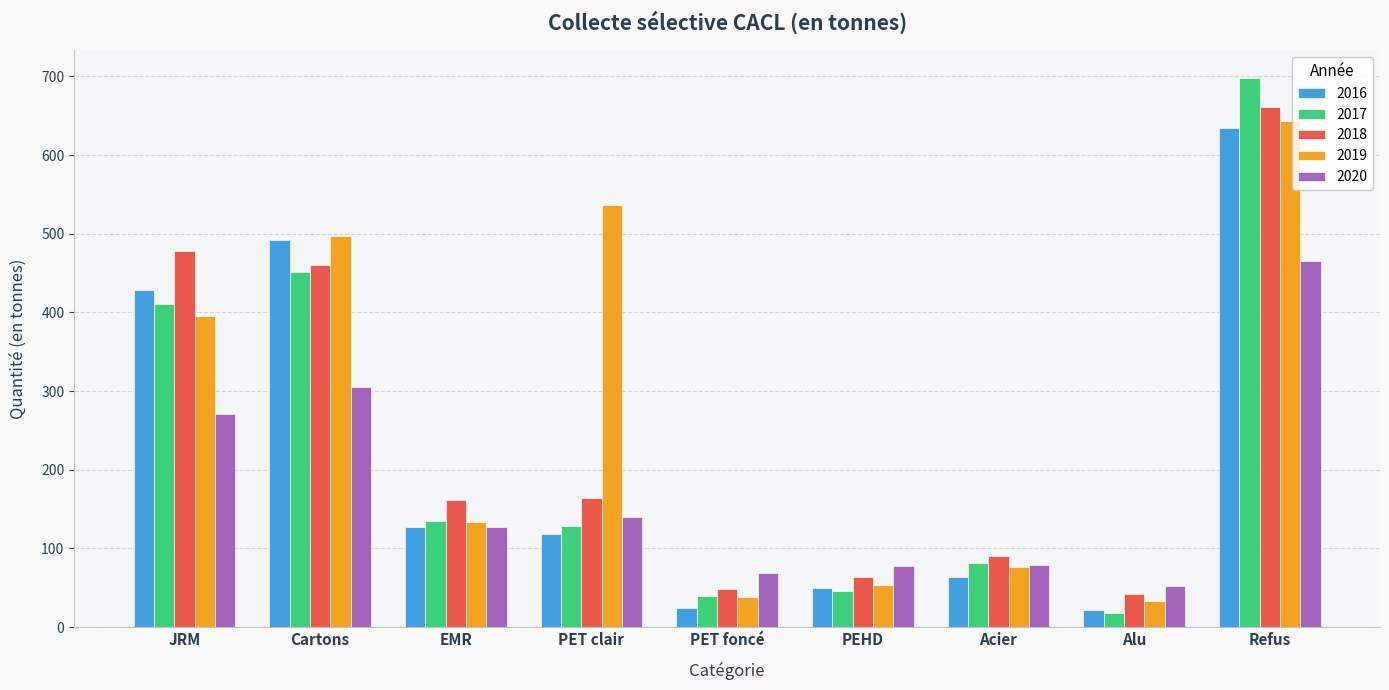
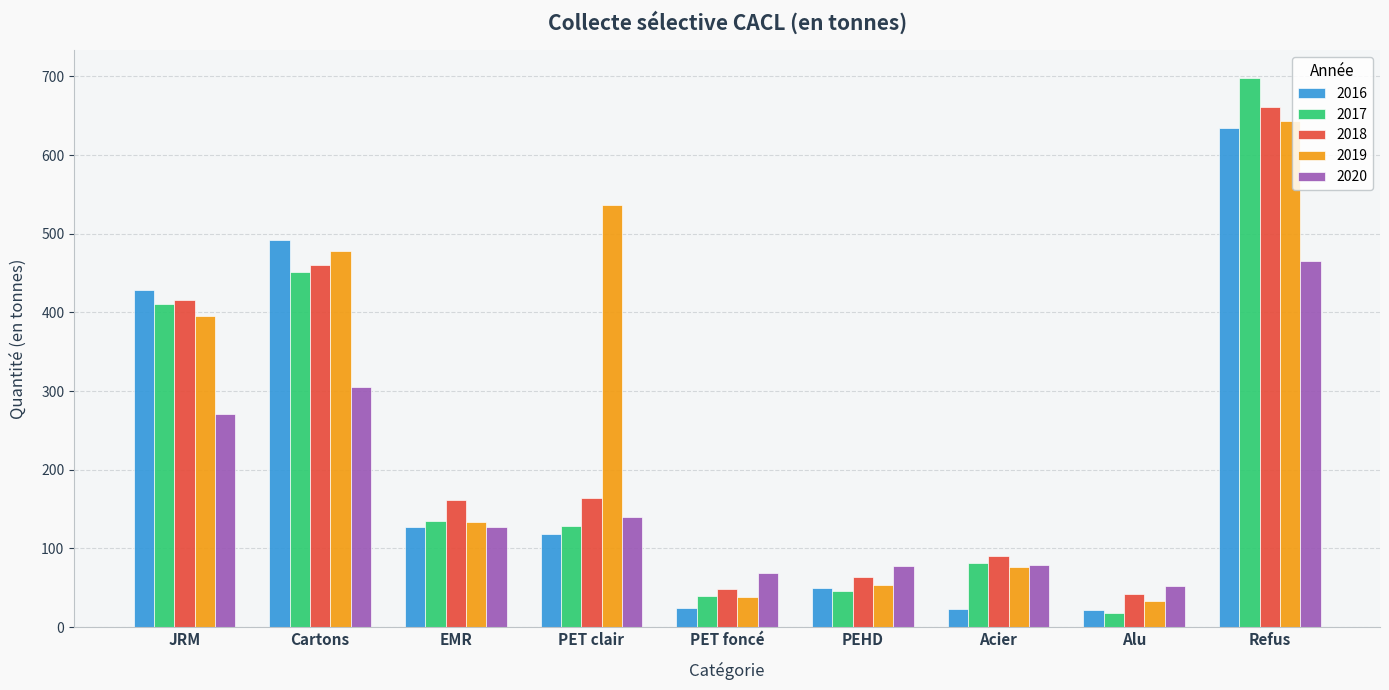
  {
    "2016": {
      "JRM": 430,
      "Cartons": 490,
      "EMR": 130,
      "PET clair": 120,
      "PET foncé": 20,
      "PEHD": 50,
-     "Acier": 60,
+     "Acier": 20,
      "Alu": 20,
      "Refus": 630
    },
    "2017": {
      "JRM": 410,
      "Cartons": 450,
      "EMR": 140,
      "PET clair": 130,
      "PET foncé": 40,
      "PEHD": 50,
      "Acier": 80,
      "Alu": 20,
      "Refus": 700
    },
    "2018": {
-     "JRM": 480,
+     "JRM": 420,
      "Cartons": 460,
      "EMR": 160,
      "PET clair": 160,
      "PET foncé": 50,
      "PEHD": 60,
      "Acier": 90,
      "Alu": 40,
      "Refus": 660
    },
    "2019": {
      "JRM": 400,
-     "Cartons": 500,
+     "Cartons": 480,
      "EMR": 130,
      "PET clair": 540,
      "PET foncé": 40,
      "PEHD": 50,
      "Acier": 80,
      "Alu": 30,
      "Refus": 640
    },
    "2020": {
      "JRM": 270,
      "Cartons": 310,
      "EMR": 130,
      "PET clair": 140,
      "PET foncé": 70,
      "PEHD": 80,
      "Acier": 80,
      "Alu": 50,
      "Refus": 470
    }
  }
